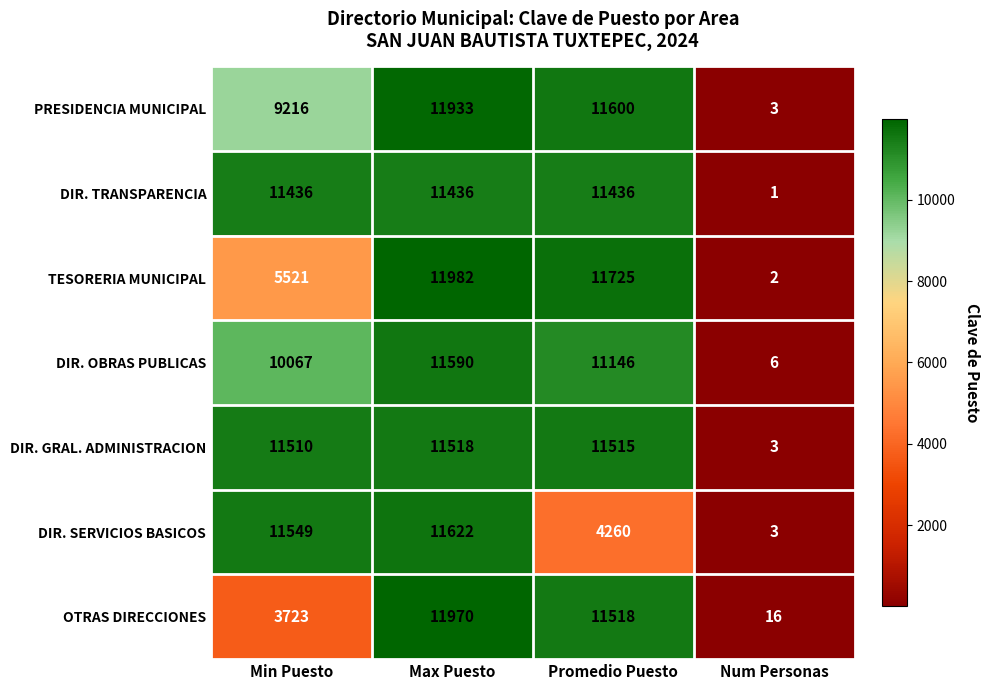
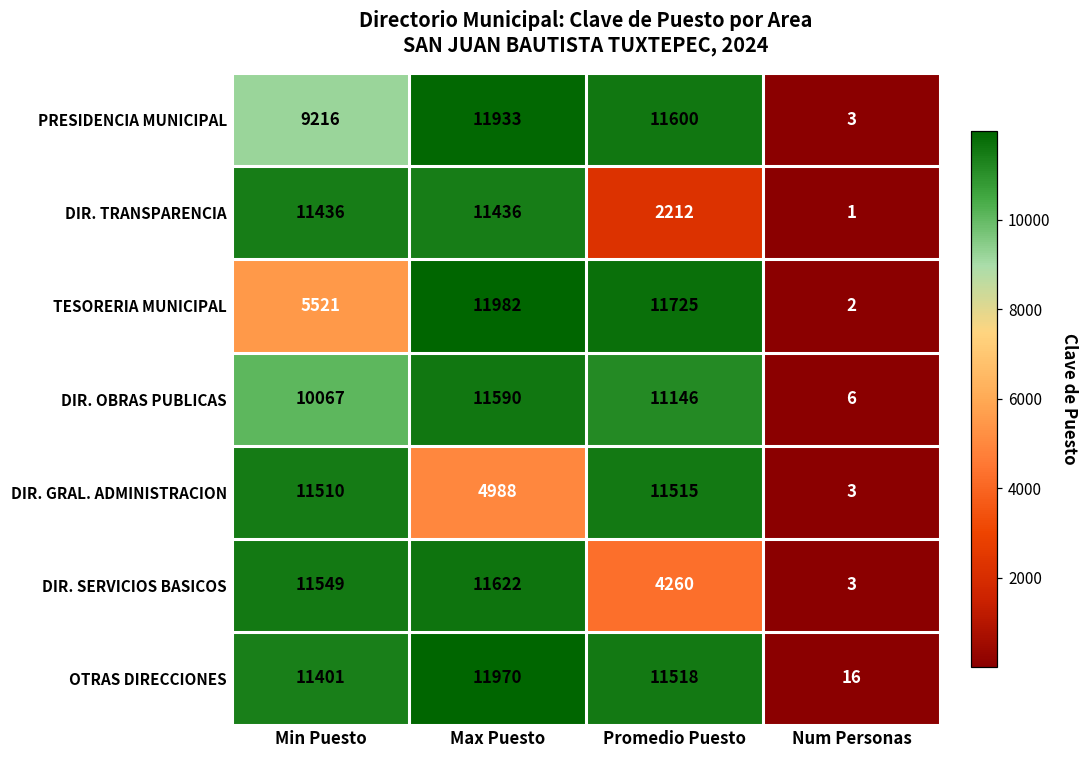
  {
    "PRESIDENCIA MUNICIPAL": {
      "Min Puesto": 9216,
      "Max Puesto": 11933,
      "Promedio Puesto": 11600,
      "Num Personas": 3
    },
    "DIR. TRANSPARENCIA": {
      "Min Puesto": 11436,
      "Max Puesto": 11436,
-     "Promedio Puesto": 11436,
+     "Promedio Puesto": 2212,
      "Num Personas": 1
    },
    "TESORERIA MUNICIPAL": {
      "Min Puesto": 5521,
      "Max Puesto": 11982,
      "Promedio Puesto": 11725,
      "Num Personas": 2
    },
    "DIR. OBRAS PUBLICAS": {
      "Min Puesto": 10067,
      "Max Puesto": 11590,
      "Promedio Puesto": 11146,
      "Num Personas": 6
    },
    "DIR. GRAL. ADMINISTRACION": {
      "Min Puesto": 11510,
-     "Max Puesto": 11518,
+     "Max Puesto": 4988,
      "Promedio Puesto": 11515,
      "Num Personas": 3
    },
    "DIR. SERVICIOS BASICOS": {
      "Min Puesto": 11549,
      "Max Puesto": 11622,
      "Promedio Puesto": 4260,
      "Num Personas": 3
    },
    "OTRAS DIRECCIONES": {
-     "Min Puesto": 3723,
+     "Min Puesto": 11401,
      "Max Puesto": 11970,
      "Promedio Puesto": 11518,
      "Num Personas": 16
    }
  }
